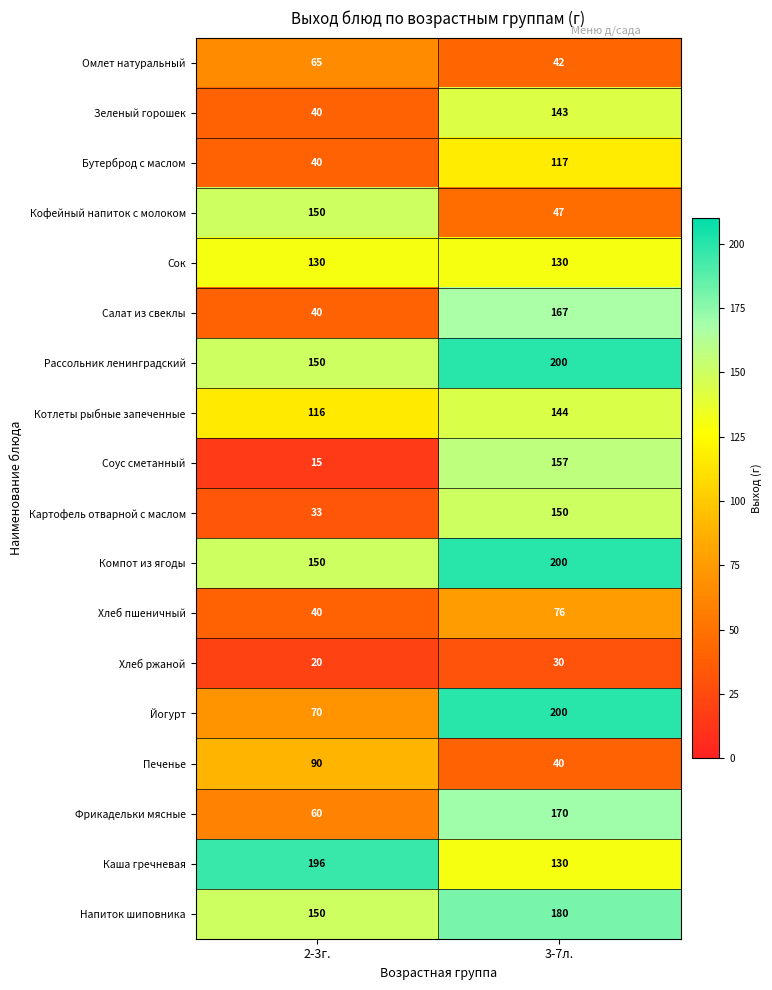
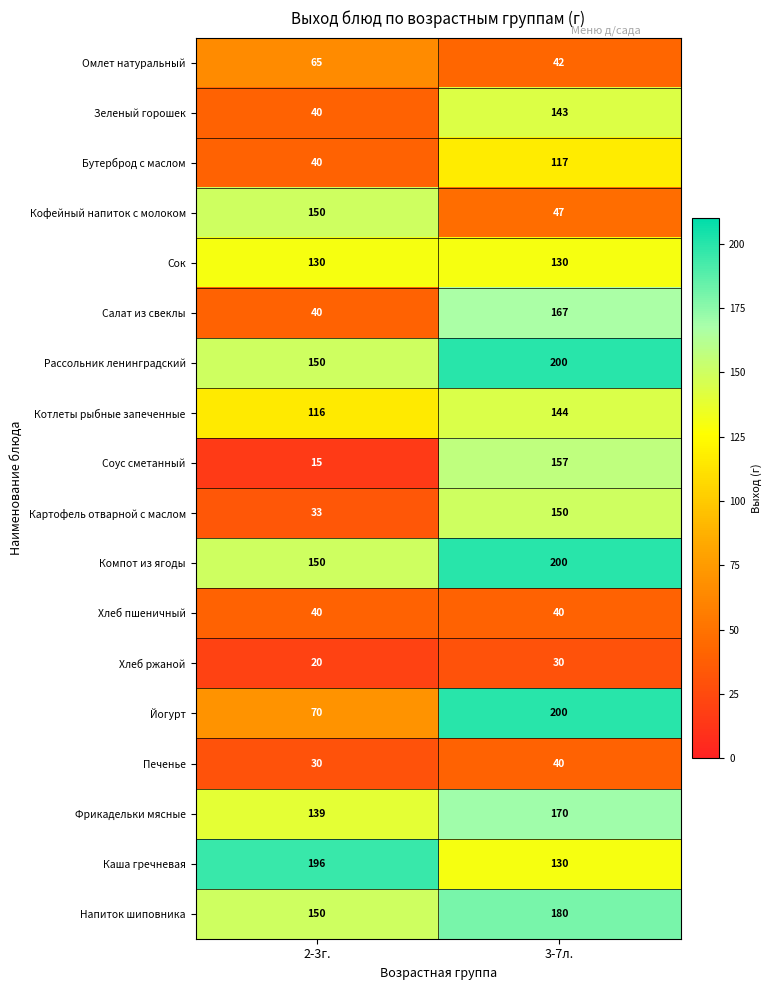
  {
    "Омлет натуральный": {
      "2-3г.": 65,
      "3-7л.": 42
    },
    "Зеленый горошек": {
      "2-3г.": 40,
      "3-7л.": 143
    },
    "Бутерброд с маслом": {
      "2-3г.": 40,
      "3-7л.": 117
    },
    "Кофейный напиток с молоком": {
      "2-3г.": 150,
      "3-7л.": 47
    },
    "Сок": {
      "2-3г.": 130,
      "3-7л.": 130
    },
    "Салат из свеклы": {
      "2-3г.": 40,
      "3-7л.": 167
    },
    "Рассольник ленинградский": {
      "2-3г.": 150,
      "3-7л.": 200
    },
    "Котлеты рыбные запеченные": {
      "2-3г.": 116,
      "3-7л.": 144
    },
    "Соус сметанный": {
      "2-3г.": 15,
      "3-7л.": 157
    },
    "Картофель отварной с маслом": {
      "2-3г.": 33,
      "3-7л.": 150
    },
    "Компот из ягоды": {
      "2-3г.": 150,
      "3-7л.": 200
    },
    "Хлеб пшеничный": {
      "2-3г.": 40,
-     "3-7л.": 76
+     "3-7л.": 40
    },
    "Хлеб ржаной": {
      "2-3г.": 20,
      "3-7л.": 30
    },
    "Йогурт": {
      "2-3г.": 70,
      "3-7л.": 200
    },
    "Печенье": {
-     "2-3г.": 90,
+     "2-3г.": 30,
      "3-7л.": 40
    },
    "Фрикадельки мясные": {
-     "2-3г.": 60,
+     "2-3г.": 139,
      "3-7л.": 170
    },
    "Каша гречневая": {
      "2-3г.": 196,
      "3-7л.": 130
    },
    "Напиток шиповника": {
      "2-3г.": 150,
      "3-7л.": 180
    }
  }
